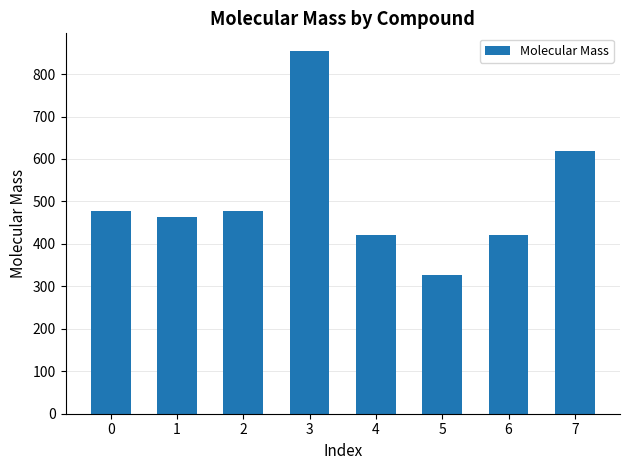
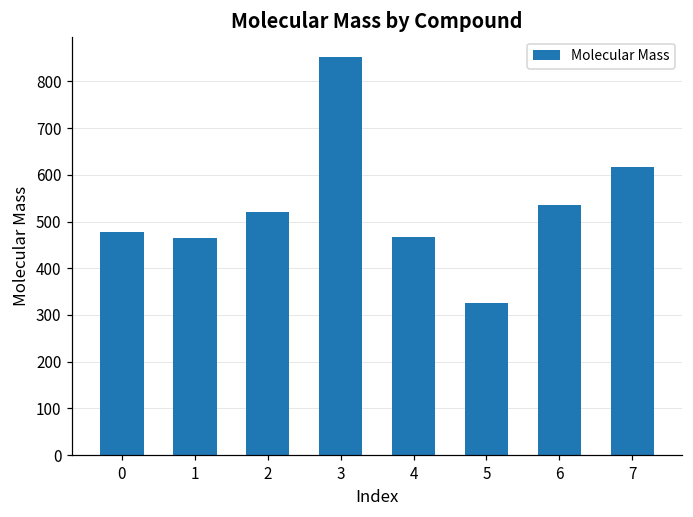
  {
    "0": 480,
    "1": 460,
-   "2": 480,
+   "2": 520,
    "3": 850,
-   "4": 420,
+   "4": 470,
    "5": 330,
-   "6": 420,
+   "6": 540,
    "7": 620
  }
